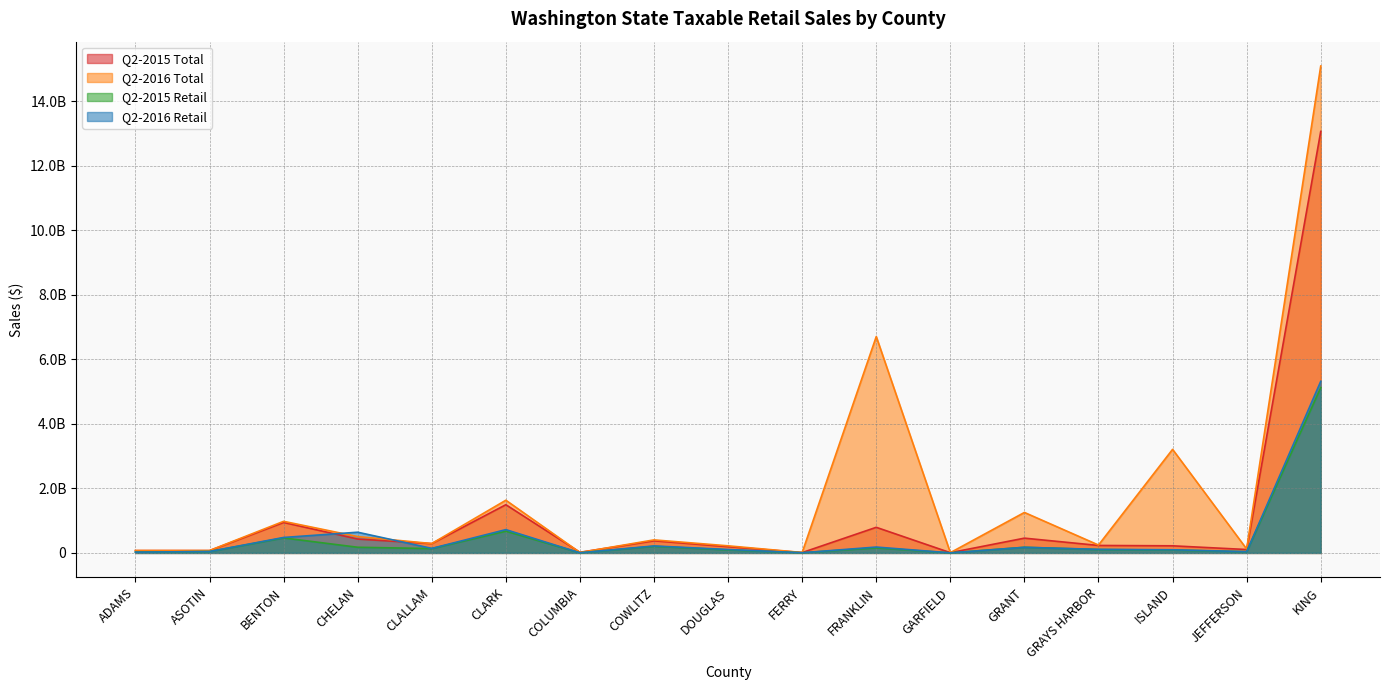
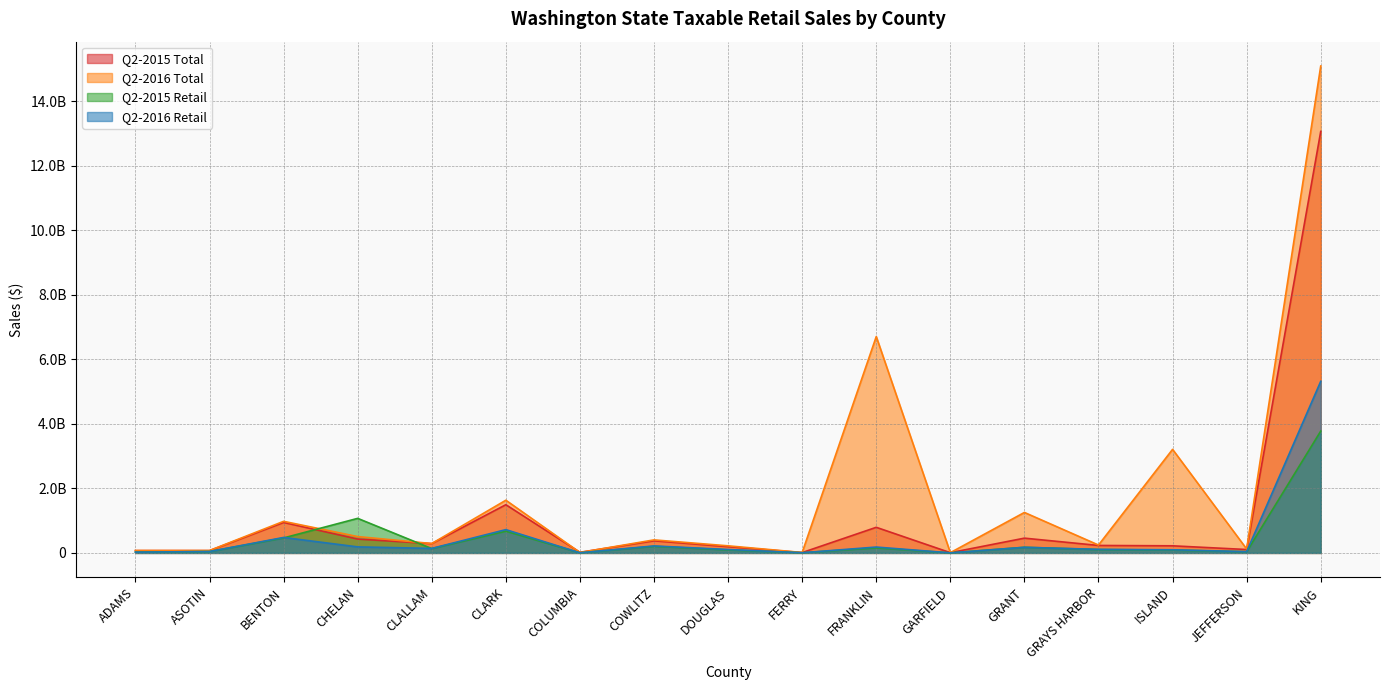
  {
    "Q2-2015 Total": {
      "CLARK": 1500000000,
      "FRANKLIN": 800000000,
      "GRANT": 500000000,
      "ISLAND": 200000000,
      "KING": 13100000000
    },
    "Q2-2016 Total": {
      "CLARK": 1600000000,
      "FRANKLIN": 6700000000,
      "GRANT": 1300000000,
      "ISLAND": 3200000000,
      "KING": 15100000000
    },
    "Q2-2015 Retail": {
-     "CHELAN": 200000000,
-     "KING": 5100000000
+     "CHELAN": 1100000000,
+     "KING": 3800000000
    },
    "Q2-2016 Retail": {
-     "CHELAN": 600000000,
+     "CHELAN": 200000000,
      "KING": 5300000000
    }
  }
